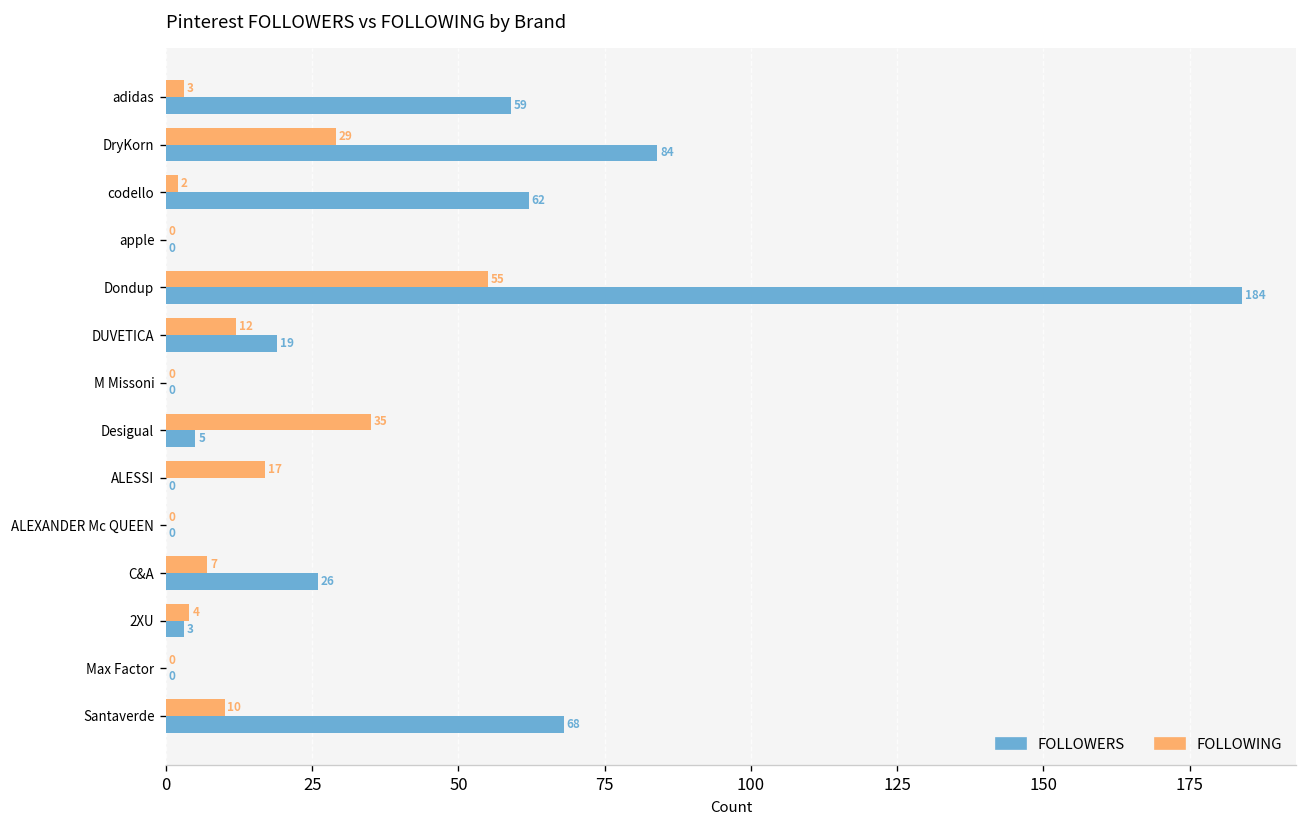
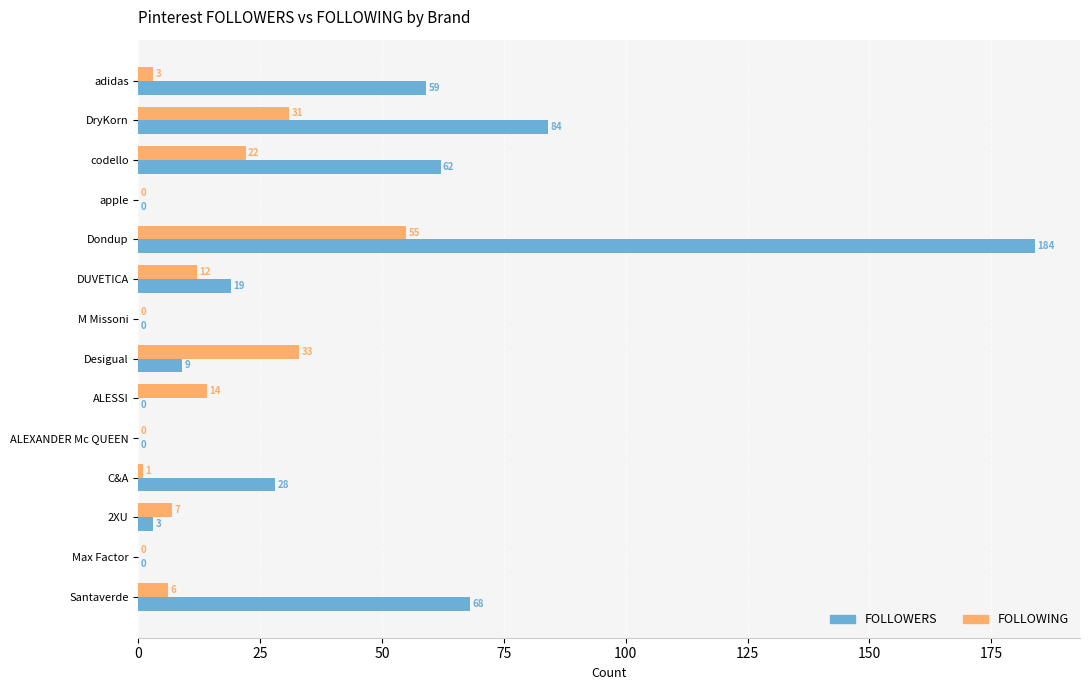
  {
    "FOLLOWERS": {
      "adidas": 59,
      "DryKorn": 84,
      "codello": 62,
      "apple": 0,
      "Dondup": 184,
      "DUVETICA": 19,
      "M Missoni": 0,
-     "Desigual": 5,
+     "Desigual": 9,
      "ALESSI": 0,
      "ALEXANDER Mc QUEEN": 0,
-     "C&A": 26,
+     "C&A": 28,
      "2XU": 3,
      "Max Factor": 0,
      "Santaverde": 68
    },
    "FOLLOWING": {
      "adidas": 3,
-     "DryKorn": 29,
-     "codello": 2,
+     "DryKorn": 31,
+     "codello": 22,
      "apple": 0,
      "Dondup": 55,
      "DUVETICA": 12,
      "M Missoni": 0,
-     "Desigual": 35,
-     "ALESSI": 17,
+     "Desigual": 33,
+     "ALESSI": 14,
      "ALEXANDER Mc QUEEN": 0,
-     "C&A": 7,
-     "2XU": 4,
+     "C&A": 1,
+     "2XU": 7,
      "Max Factor": 0,
-     "Santaverde": 10
+     "Santaverde": 6
    }
  }
